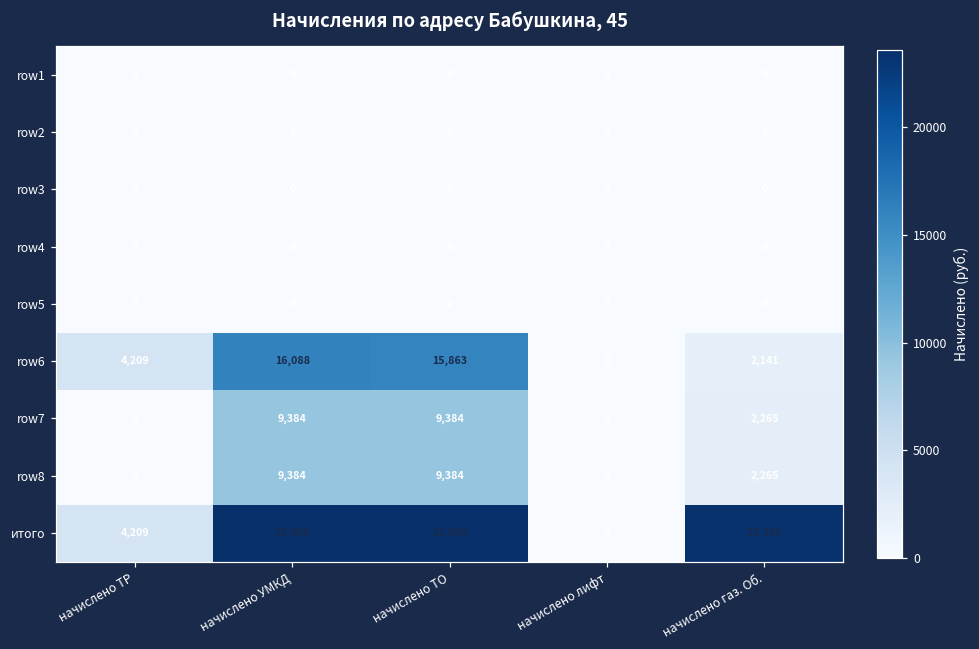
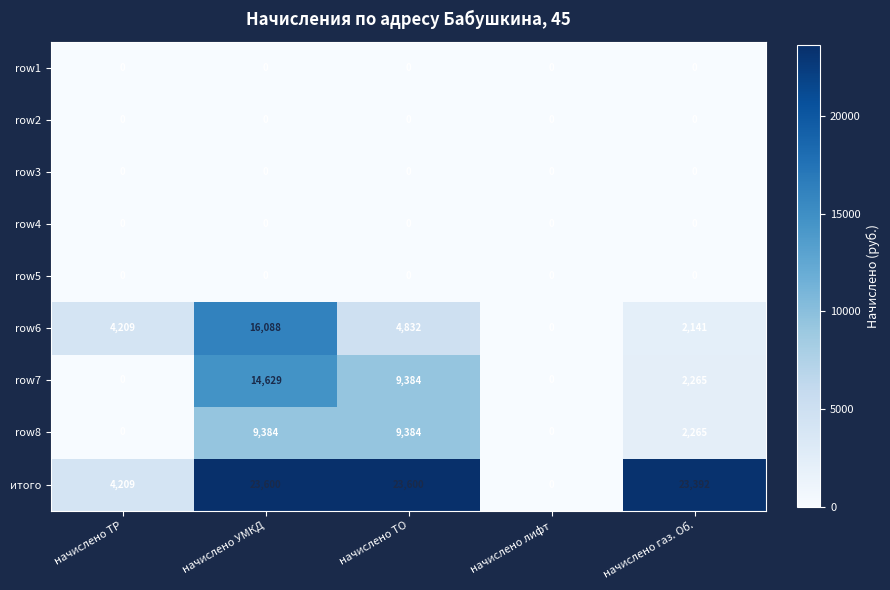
  {
    "row6": {
      "начислено УМКД": "16,088",
-     "начислено ТО": "15,863"
+     "начислено ТО": "4,832"
    },
    "row7": {
-     "начислено УМКД": "9,384",
+     "начислено УМКД": "14,629",
      "начислено ТО": "9,384"
    },
    "row8": {
      "начислено УМКД": "9,384",
      "начислено ТО": "9,384"
    }
  }
